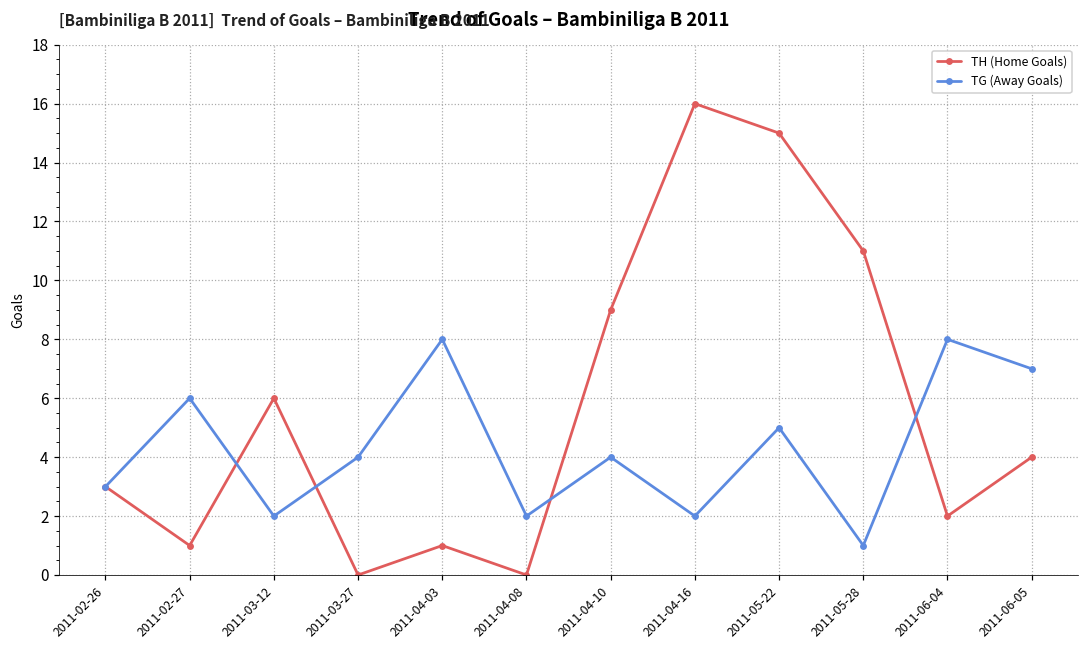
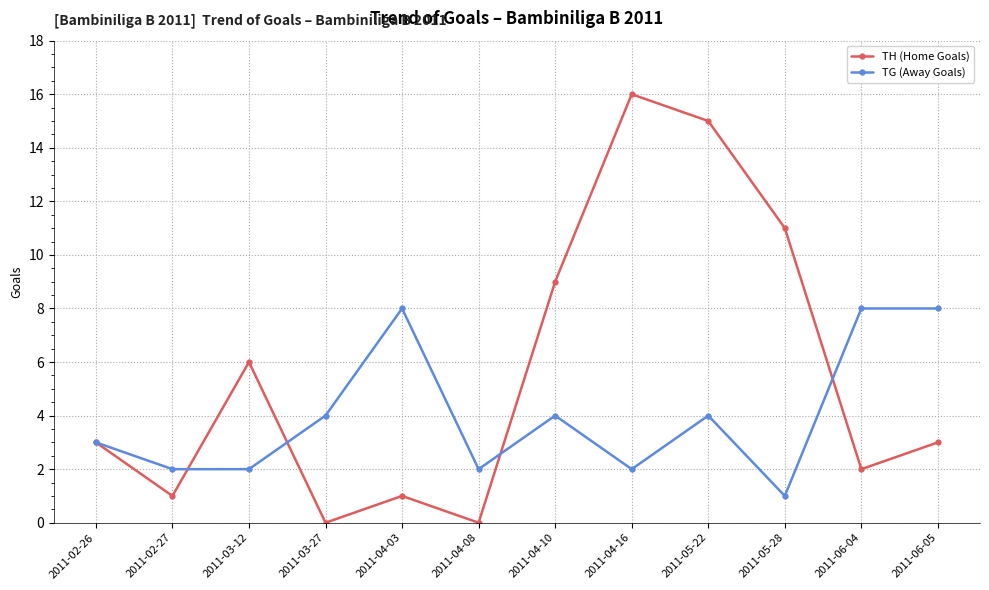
  {
    "TH (Home Goals)": {
      "2011-02-27": 1,
      "2011-03-12": 6,
      "2011-03-27": 0,
      "2011-04-03": 1,
      "2011-04-08": 0,
      "2011-04-10": 9,
      "2011-04-16": 16,
      "2011-05-22": 15,
      "2011-05-28": 11,
      "2011-06-04": 2,
-     "2011-06-05": 4
+     "2011-06-05": 3
    },
    "TG (Away Goals)": {
-     "2011-02-27": 6,
+     "2011-02-27": 2,
      "2011-03-12": 2,
      "2011-03-27": 4,
      "2011-04-03": 8,
      "2011-04-08": 2,
      "2011-04-10": 4,
      "2011-04-16": 2,
-     "2011-05-22": 5,
+     "2011-05-22": 4,
      "2011-05-28": 1,
      "2011-06-04": 8,
-     "2011-06-05": 7
+     "2011-06-05": 8
    }
  }
